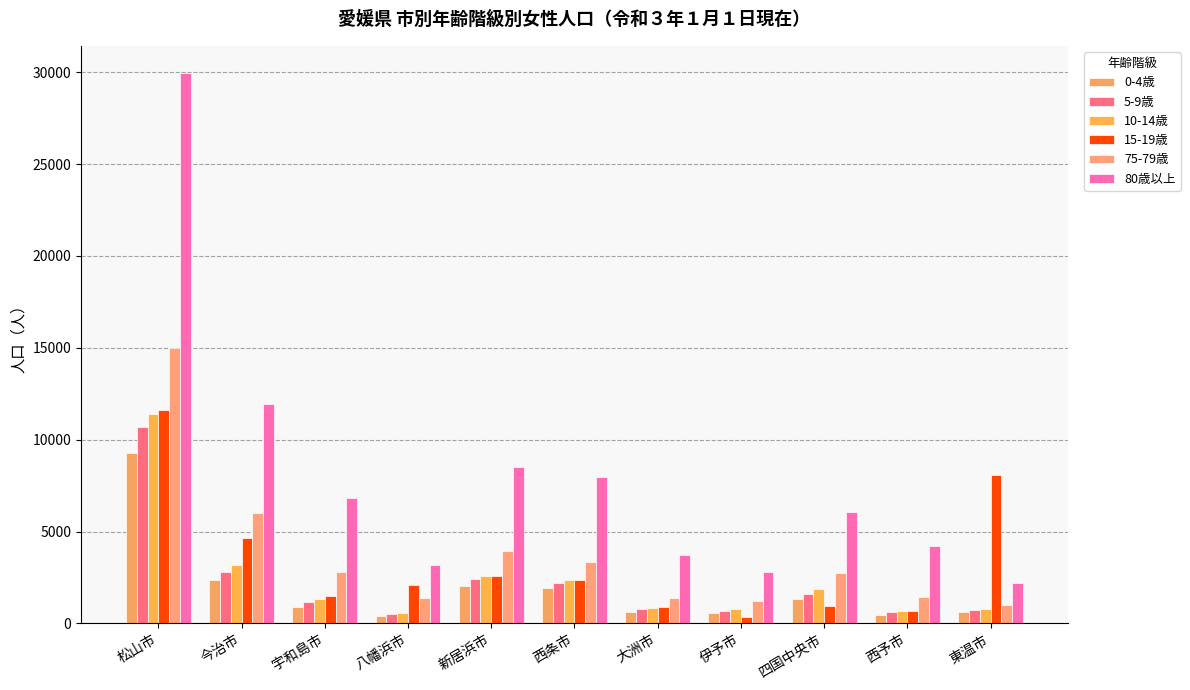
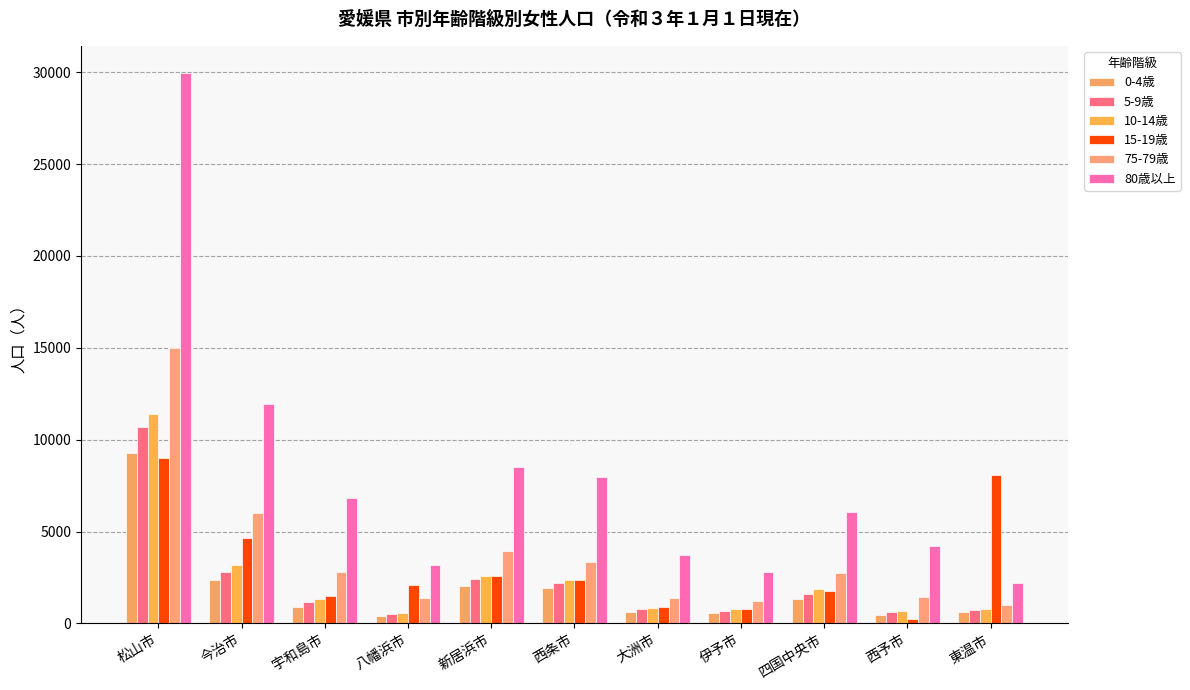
  {
    "15-19歳": {
-     "松山市": 11600,
+     "松山市": 9000,
      "今治市": 4600,
      "宇和島市": 1500,
      "八幡浜市": 2100,
      "新居浜市": 2600,
      "西条市": 2400,
      "大洲市": 900,
-     "伊予市": 300,
-     "四国中央市": 1000,
-     "西予市": 700,
+     "伊予市": 800,
+     "四国中央市": 1800,
+     "西予市": 300,
      "東温市": 8100
    }
  }
